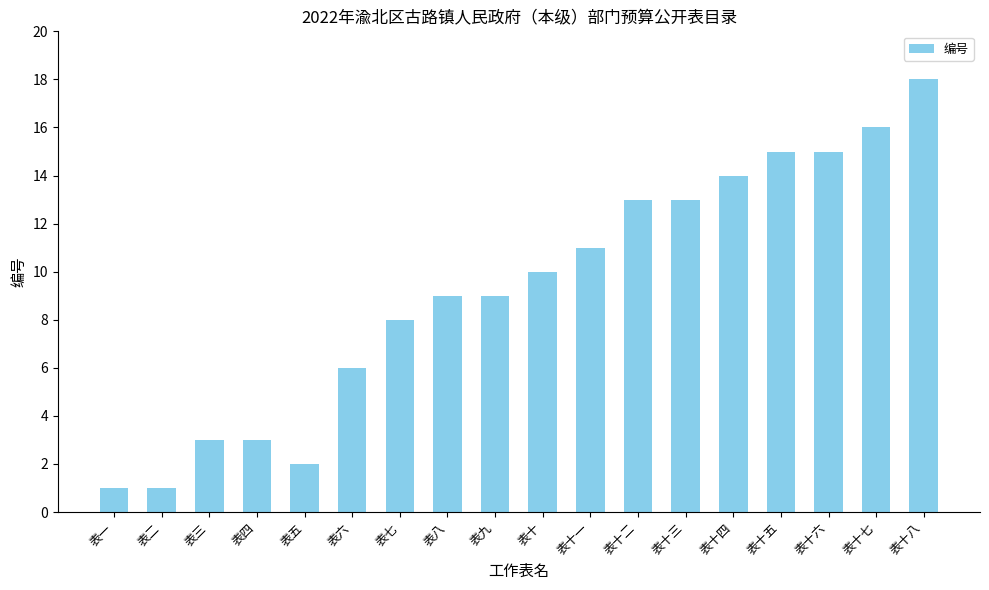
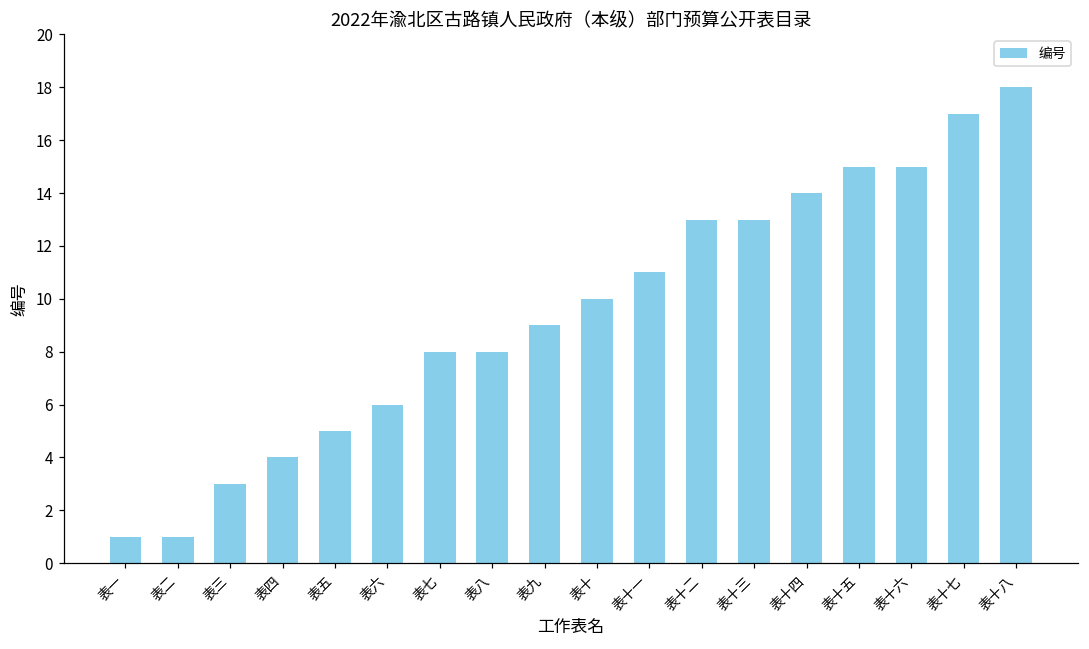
  {
    "表一": 1,
    "表二": 1,
    "表三": 3,
-   "表四": 3,
-   "表五": 2,
+   "表四": 4,
+   "表五": 5,
    "表六": 6,
    "表七": 8,
-   "表八": 9,
+   "表八": 8,
    "表九": 9,
    "表十": 10,
    "表十一": 11,
    "表十二": 13,
    "表十三": 13,
    "表十四": 14,
    "表十五": 15,
    "表十六": 15,
-   "表十七": 16,
+   "表十七": 17,
    "表十八": 18
  }
